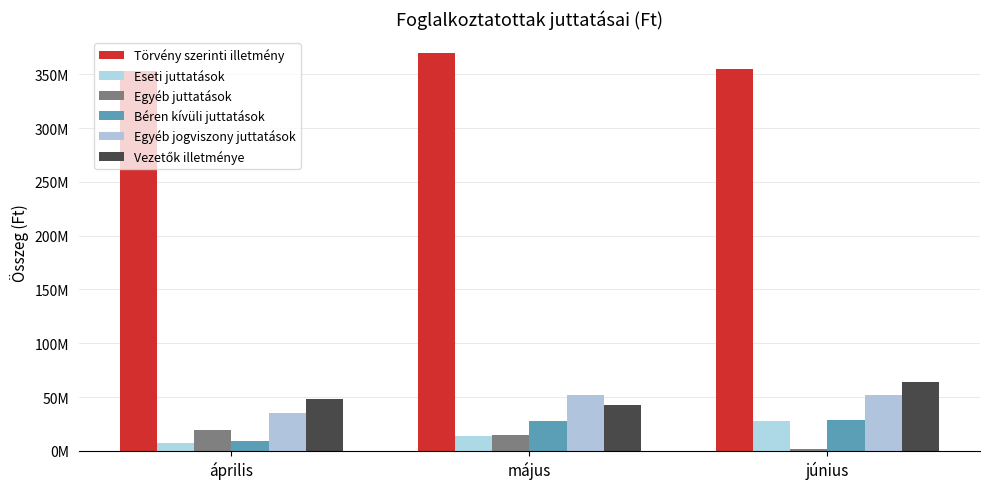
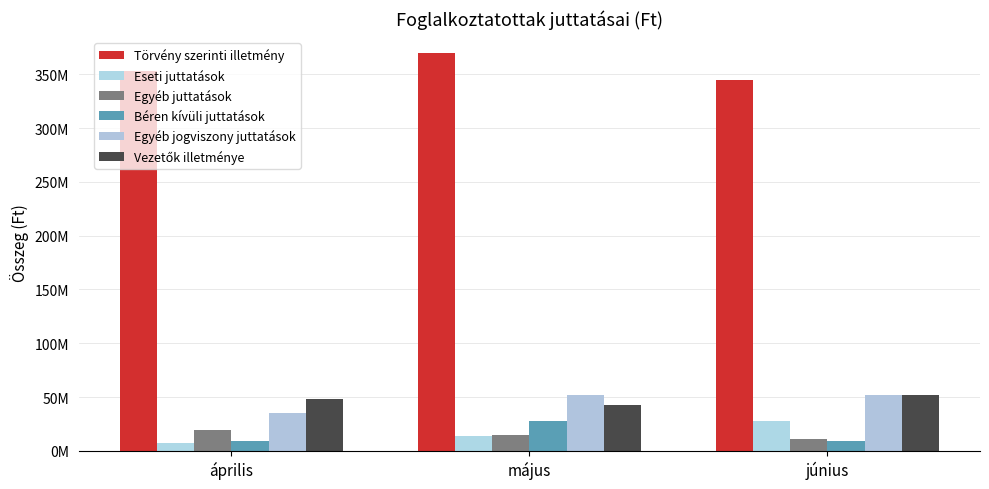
  {
    "Törvény szerinti illetmény": {
      "május": 370000000,
-     "június": 354000000
+     "június": 344000000
    },
    "Egyéb juttatások": {
      "április": 20000000,
      "május": 15000000,
-     "június": 2000000
+     "június": 11000000
    },
    "Béren kívüli juttatások": {
      "április": 9000000,
      "május": 28000000,
-     "június": 28000000
+     "június": 9000000
    },
    "Vezetők illetménye": {
      "április": 48000000,
      "május": 43000000,
-     "június": 64000000
+     "június": 52000000
    }
  }
